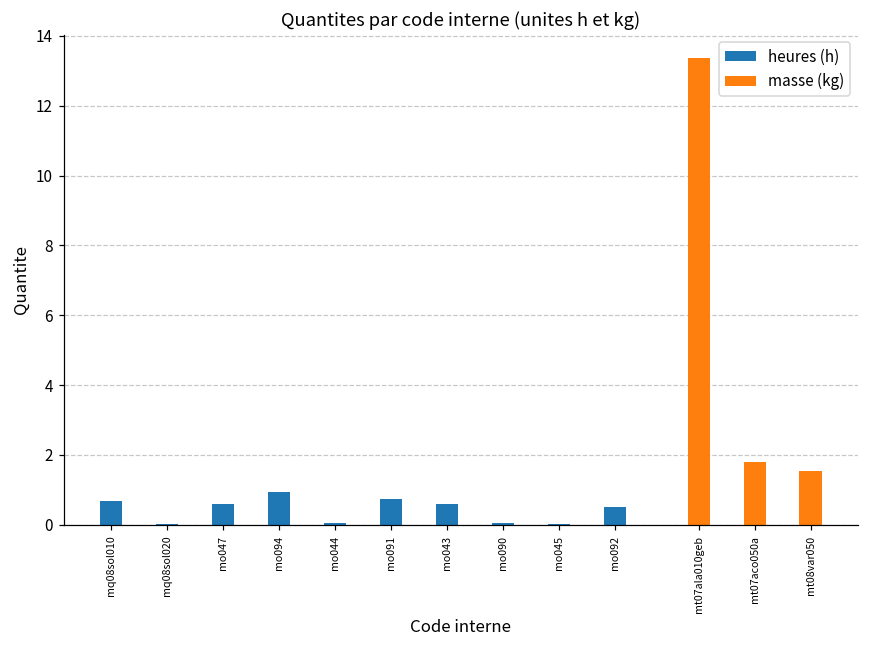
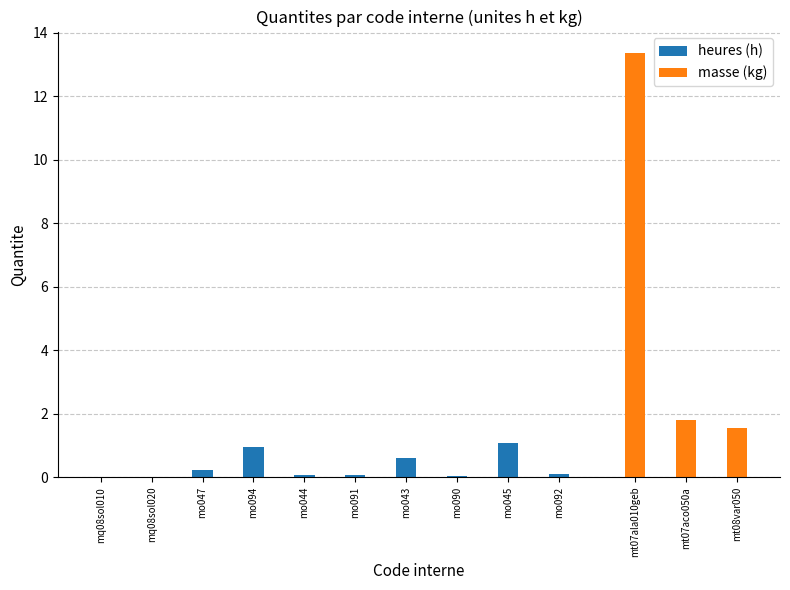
  {
    "heures (h)": {
-     "mq08sol010": 0.7,
-     "mo047": 0.6,
+     "mq08sol010": 0.0,
+     "mo047": 0.2,
      "mo094": 1.0,
-     "mo091": 0.7,
+     "mo091": 0.1,
      "mo043": 0.6,
-     "mo045": 0.0,
-     "mo092": 0.5
+     "mo045": 1.1,
+     "mo092": 0.1
    },
    "masse (kg)": {
      "mt07ala010geb": 13.4,
      "mt07aco050a": 1.8,
      "mt08var050": 1.5
    }
  }
